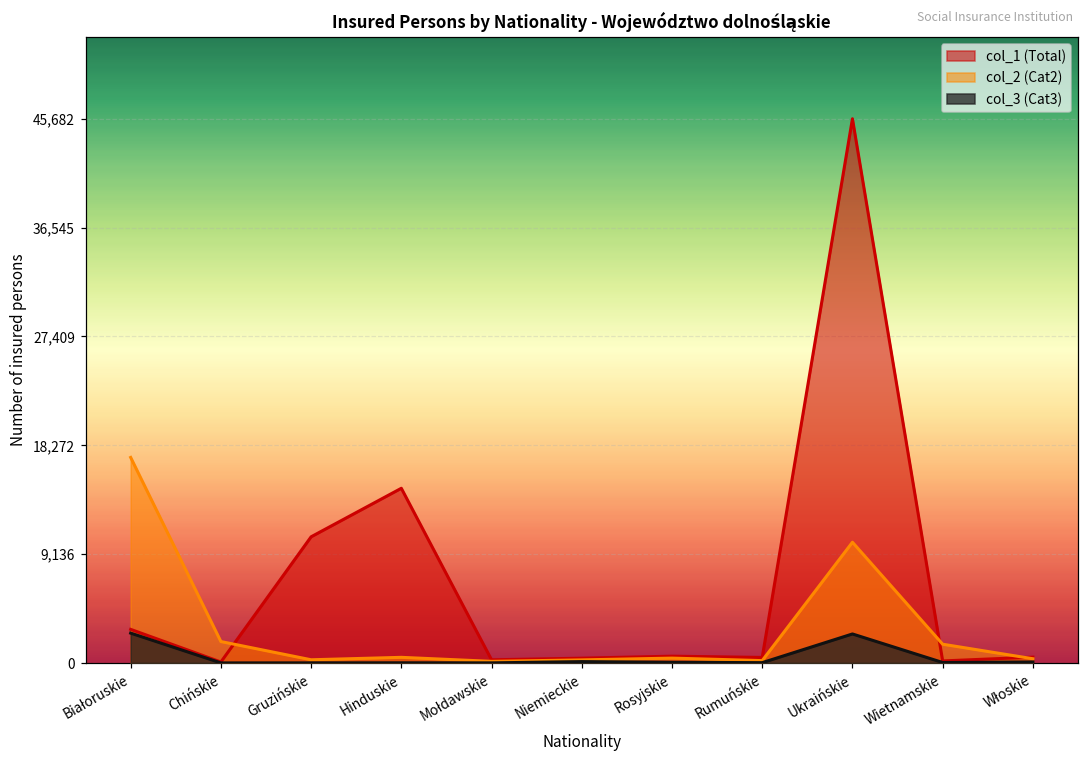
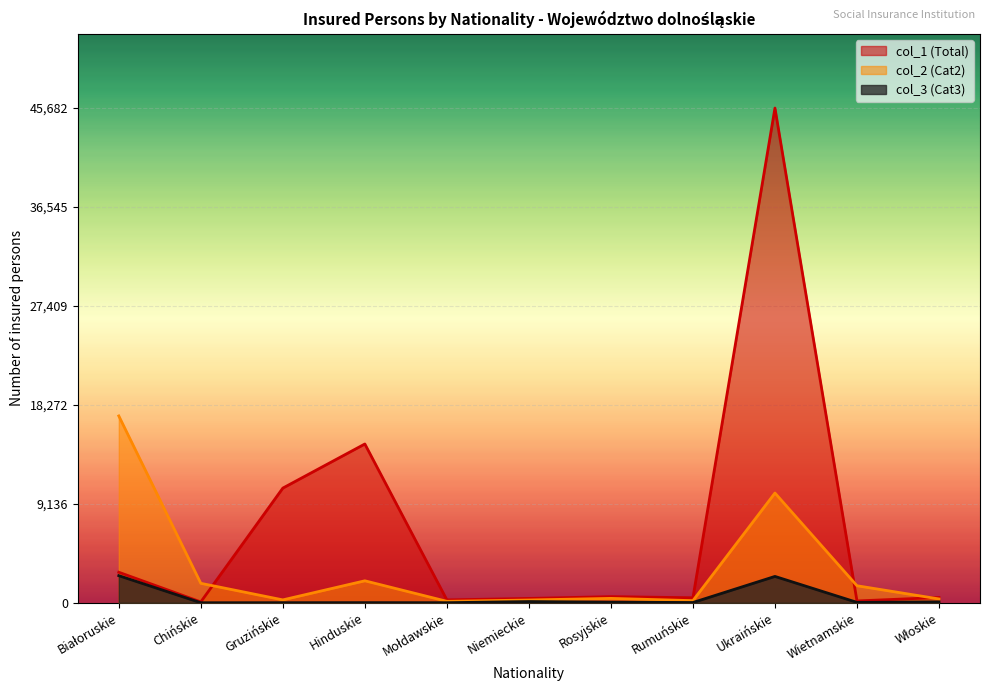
  {
    "col_1 (Total)": {
      "Białoruskie": "2,800",
      "Gruzińskie": "10,600",
      "Hinduskie": "14,700",
      "Rumuńskie": "500",
      "Ukraińskie": "45,700"
    },
    "col_2 (Cat2)": {
      "Białoruskie": "17,300",
      "Chińskie": "1,800",
      "Gruzińskie": "300",
-     "Hinduskie": "500",
+     "Hinduskie": "2,000",
      "Ukraińskie": "10,100",
      "Wietnamskie": "1,600"
    },
    "col_3 (Cat3)": {
      "Białoruskie": "2,500",
      "Gruzińskie": "0",
      "Hinduskie": "0",
      "Rosyjskie": "100",
      "Ukraińskie": "2,400",
      "Włoskie": "100"
    }
  }
